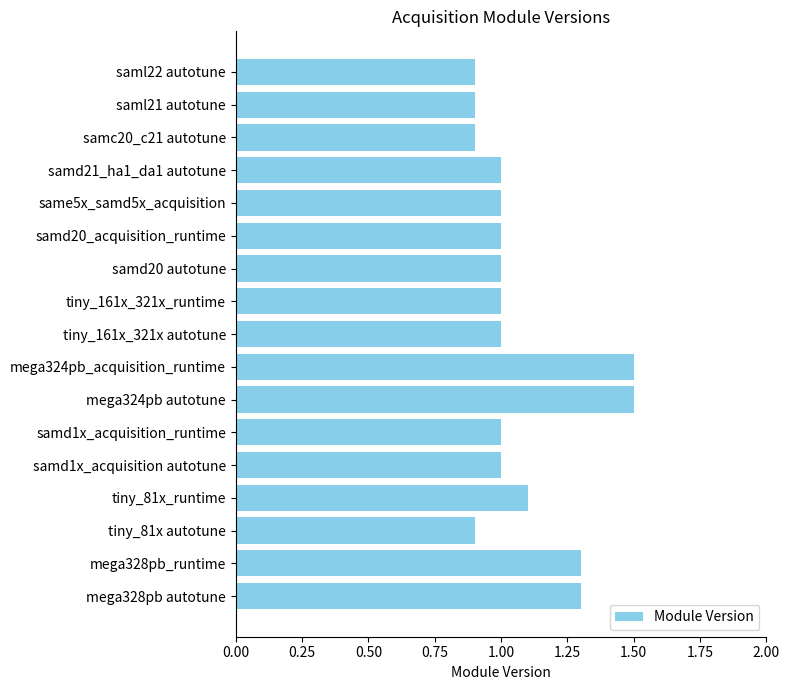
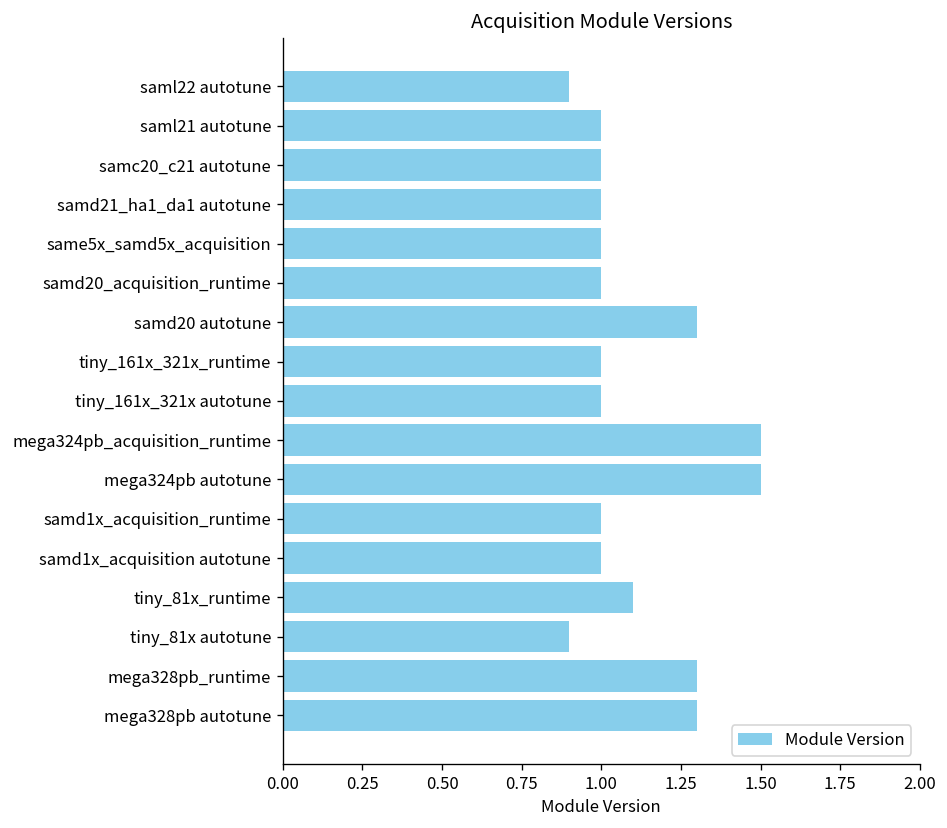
  {
    "saml22 autotune": 0.9,
-   "saml21 autotune": 0.9,
-   "samc20_c21 autotune": 0.9,
+   "saml21 autotune": 1.0,
+   "samc20_c21 autotune": 1.0,
    "samd21_ha1_da1 autotune": 1.0,
    "same5x_samd5x_acquisition": 1.0,
    "samd20_acquisition_runtime": 1.0,
-   "samd20 autotune": 1.0,
+   "samd20 autotune": 1.3,
    "tiny_161x_321x_runtime": 1.0,
    "tiny_161x_321x autotune": 1.0,
    "mega324pb_acquisition_runtime": 1.5,
    "mega324pb autotune": 1.5,
    "samd1x_acquisition_runtime": 1.0,
    "samd1x_acquisition autotune": 1.0,
    "tiny_81x_runtime": 1.1,
    "tiny_81x autotune": 0.9,
    "mega328pb_runtime": 1.3,
    "mega328pb autotune": 1.3
  }
